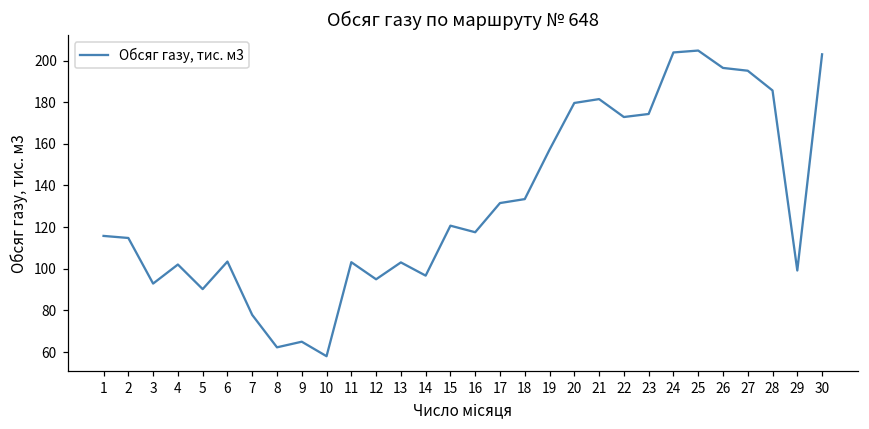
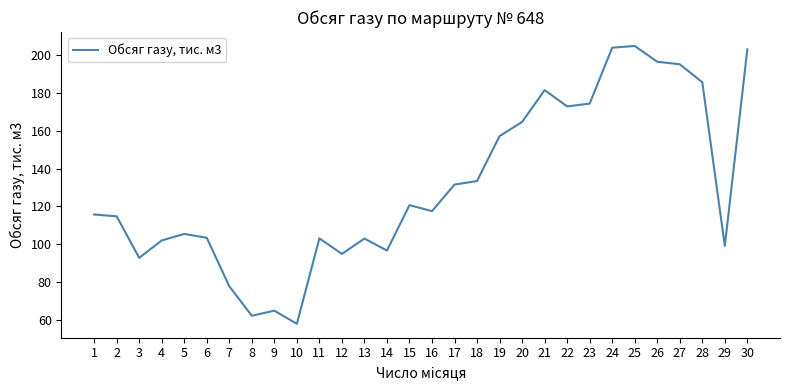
  {
    "1": 116,
    "2": 115,
    "3": 93,
    "4": 102,
-   "5": 90,
+   "5": 105,
    "6": 103,
    "7": 78,
    "8": 62,
    "9": 65,
    "10": 58,
    "11": 103,
    "12": 95,
    "13": 103,
    "14": 97,
    "15": 121,
    "16": 118,
    "17": 132,
    "18": 133,
    "19": 157,
-   "20": 180,
+   "20": 165,
    "21": 182,
    "22": 173,
    "23": 174,
    "24": 204,
    "25": 205,
    "26": 196,
    "27": 195,
    "28": 186,
    "29": 99,
    "30": 203
  }
